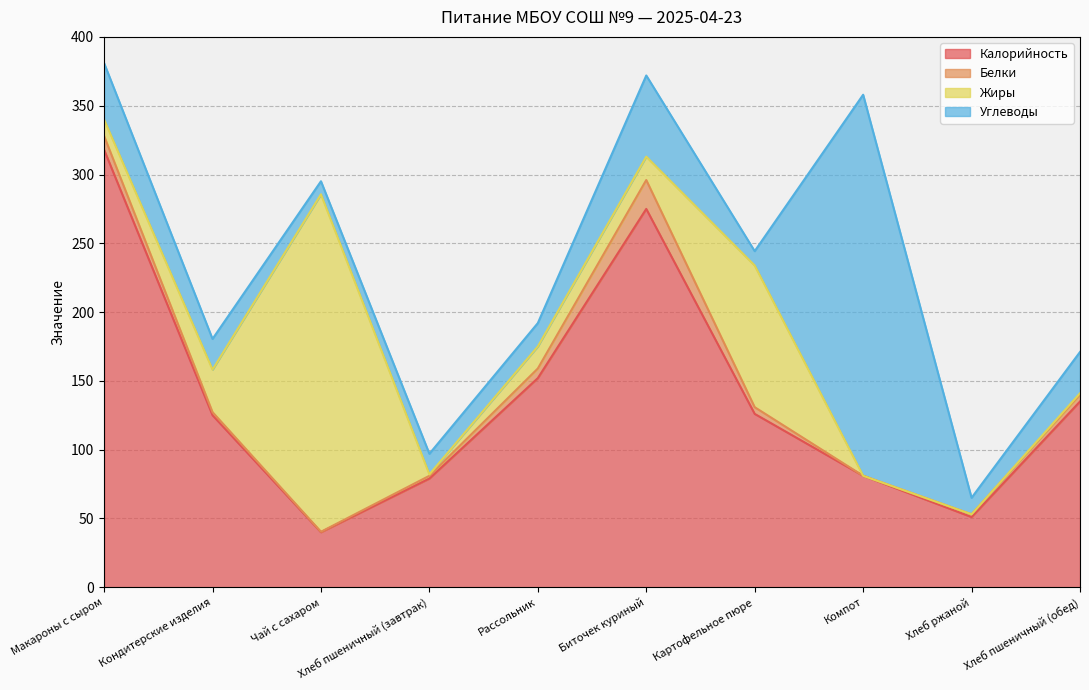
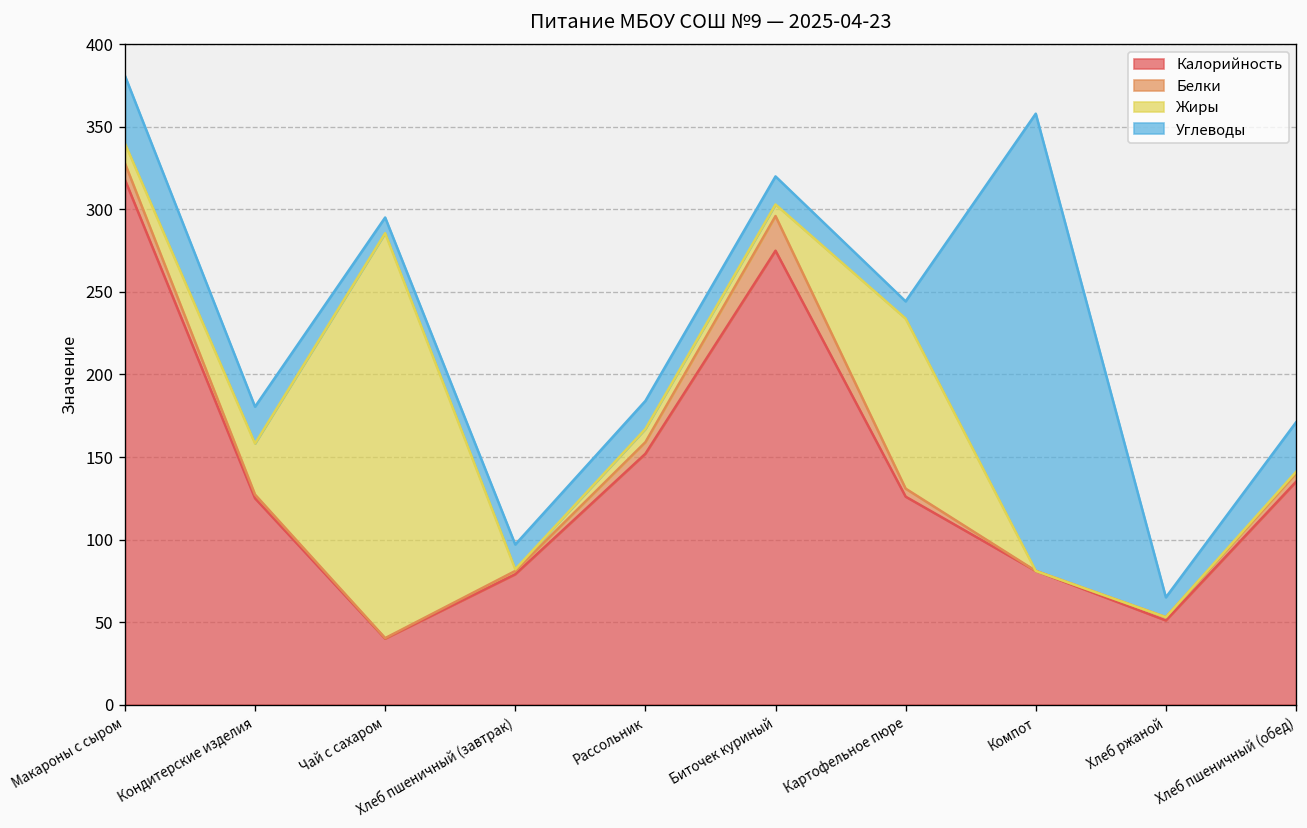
  {
    "Жиры": {
      "Макароны с сыром": 12,
      "Кондитерские изделия": 31,
      "Чай с сахаром": 245,
-     "Рассольник": 16,
-     "Биточек куриный": 17,
+     "Рассольник": 8,
+     "Биточек куриный": 7,
      "Картофельное пюре": 103
    },
    "Углеводы": {
      "Макароны с сыром": 41,
      "Кондитерские изделия": 22,
      "Чай с сахаром": 10,
      "Хлеб пшеничный (завтрак)": 15,
      "Рассольник": 17,
-     "Биточек куриный": 59,
+     "Биточек куриный": 17,
      "Картофельное пюре": 10,
      "Компот": 277,
      "Хлеб ржаной": 12,
      "Хлеб пшеничный (обед)": 30
    }
  }
